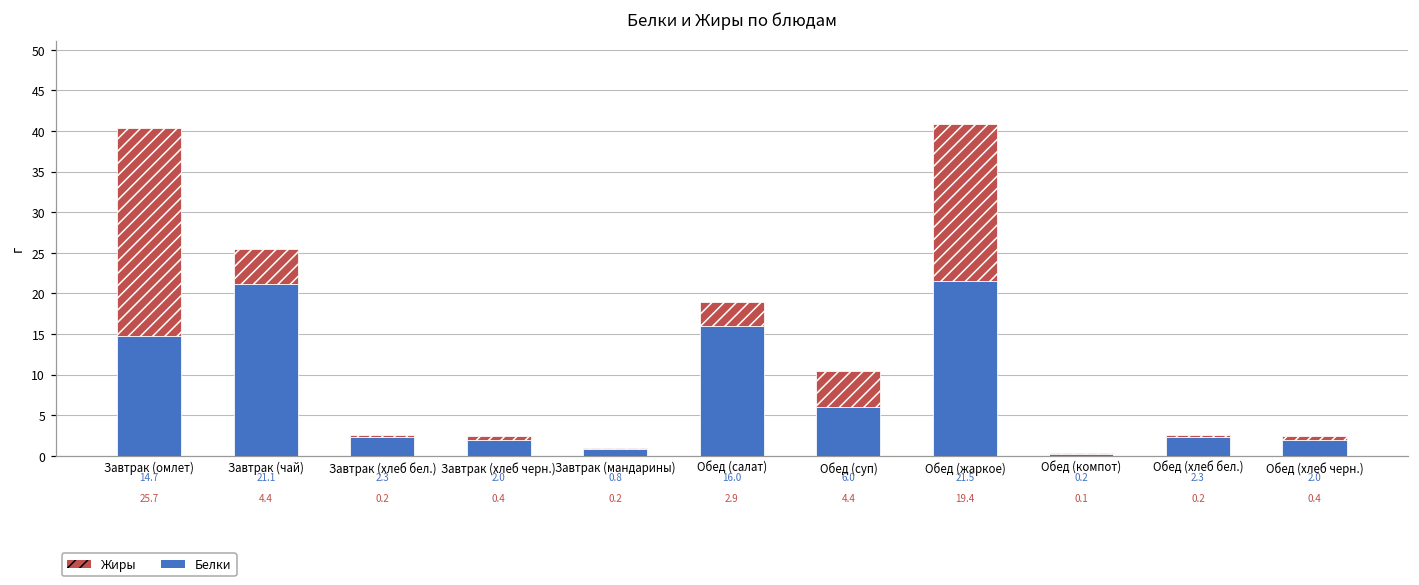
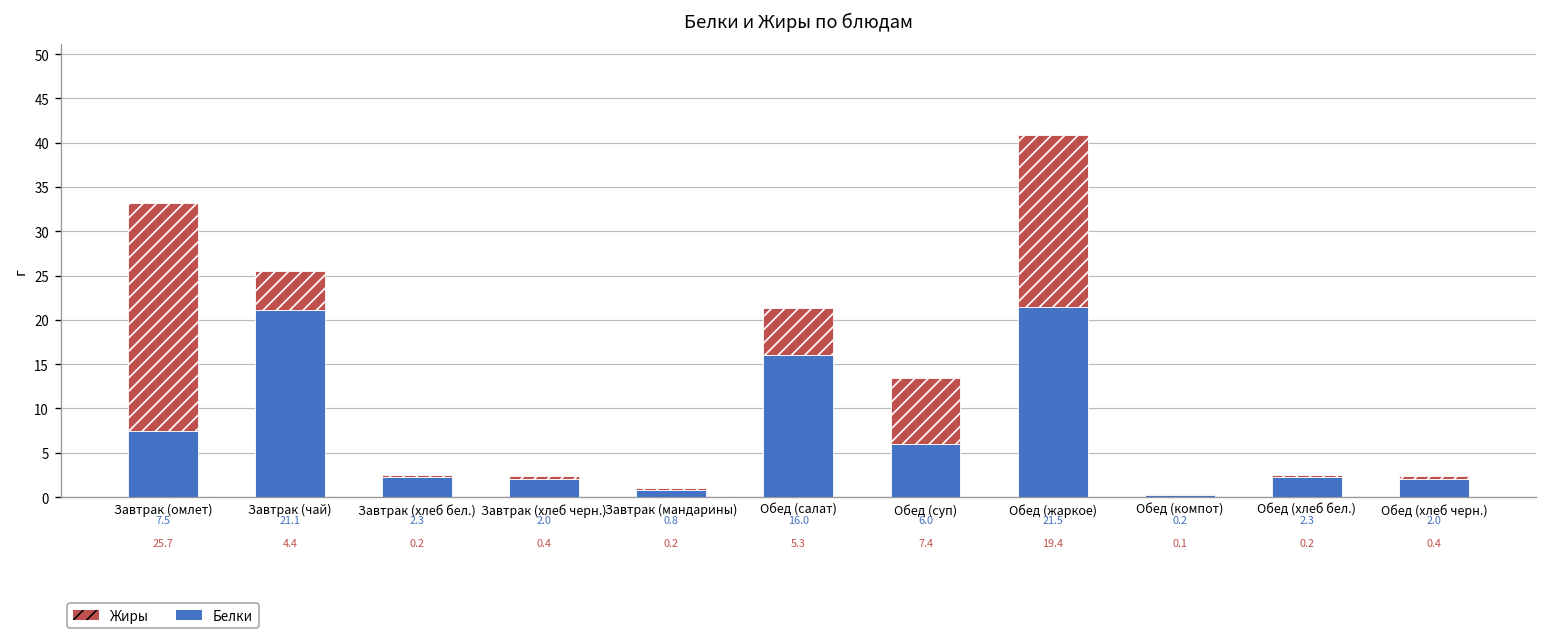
  {
    "Белки": {
-     "Завтрак (омлет)": 14.7,
+     "Завтрак (омлет)": 7.5,
      "Завтрак (мандарины)": 0.8,
      "Обед (компот)": 0.2
    },
    "Жиры": {
-     "Обед (салат)": 2.9,
-     "Обед (суп)": 4.4
+     "Обед (салат)": 5.3,
+     "Обед (суп)": 7.4
    }
  }
